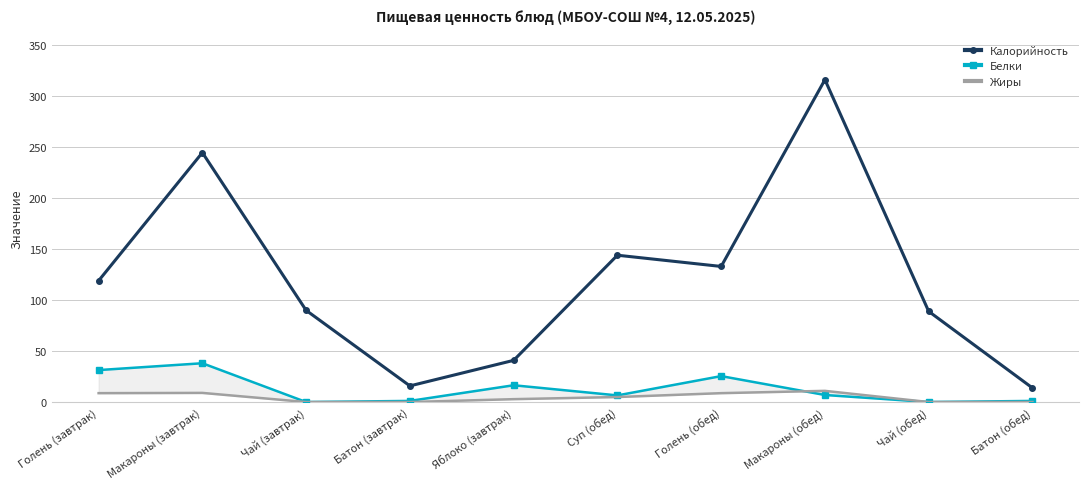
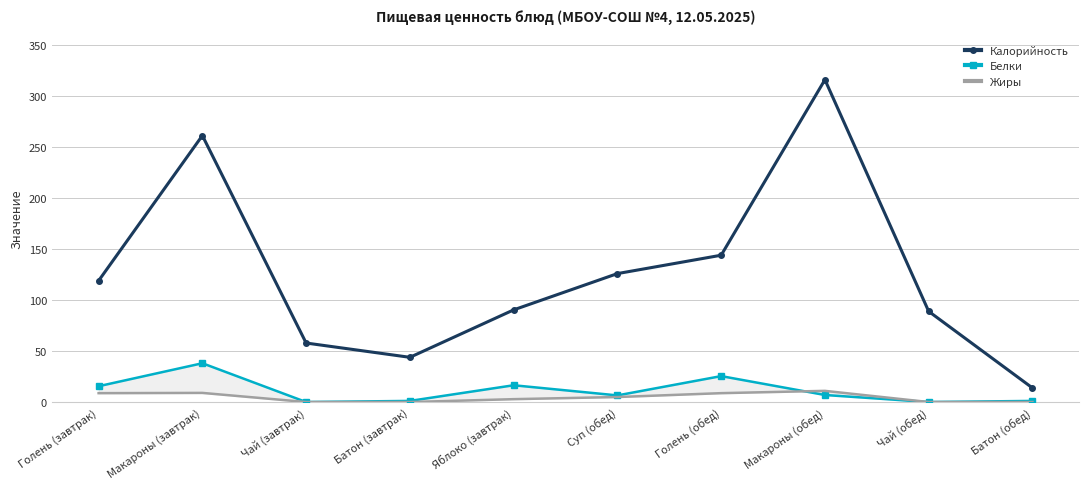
  {
    "Калорийность": {
      "Голень (завтрак)": 119,
-     "Макароны (завтрак)": 245,
-     "Чай (завтрак)": 90,
-     "Батон (завтрак)": 16,
-     "Яблоко (завтрак)": 41,
-     "Суп (обед)": 144,
-     "Голень (обед)": 133,
+     "Макароны (завтрак)": 261,
+     "Чай (завтрак)": 58,
+     "Батон (завтрак)": 44,
+     "Яблоко (завтрак)": 90,
+     "Суп (обед)": 126,
+     "Голень (обед)": 144,
      "Макароны (обед)": 316,
      "Чай (обед)": 89,
      "Батон (обед)": 14
    },
    "Белки": {
-     "Голень (завтрак)": 32,
+     "Голень (завтрак)": 16,
      "Макароны (обед)": 7
    }
  }
